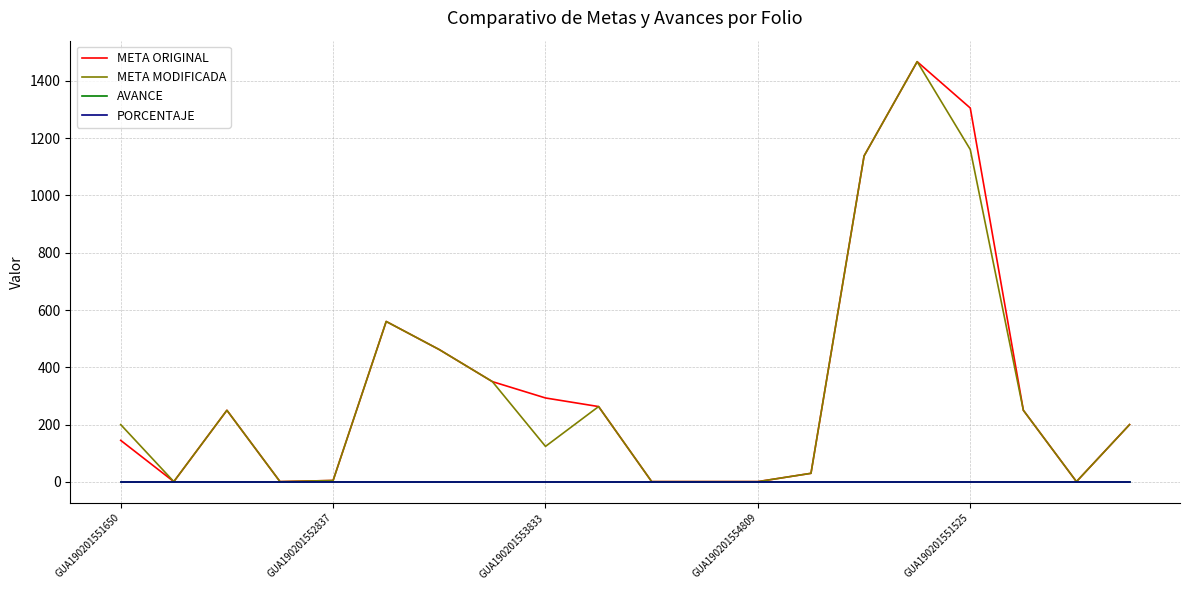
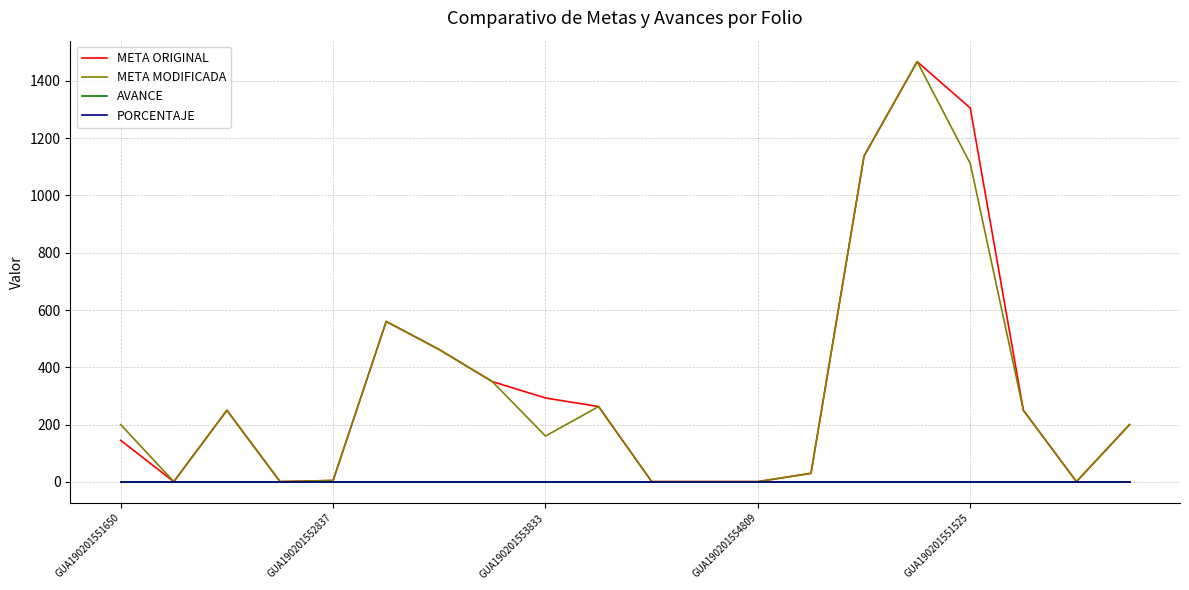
  {
    "META ORIGINAL": {
      "GUA190201551650": 150,
      "GUA190201553833": 290,
      "GUA190201551525": 1310
    },
    "META MODIFICADA": {
      "GUA190201551650": 200,
-     "GUA190201553833": 120,
-     "GUA190201551525": 1160
+     "GUA190201553833": 160,
+     "GUA190201551525": 1110
    },
    "PORCENTAJE": {
      "GUA190201551650": 0,
      "GUA190201553833": 0,
      "GUA190201551525": 0
    }
  }
